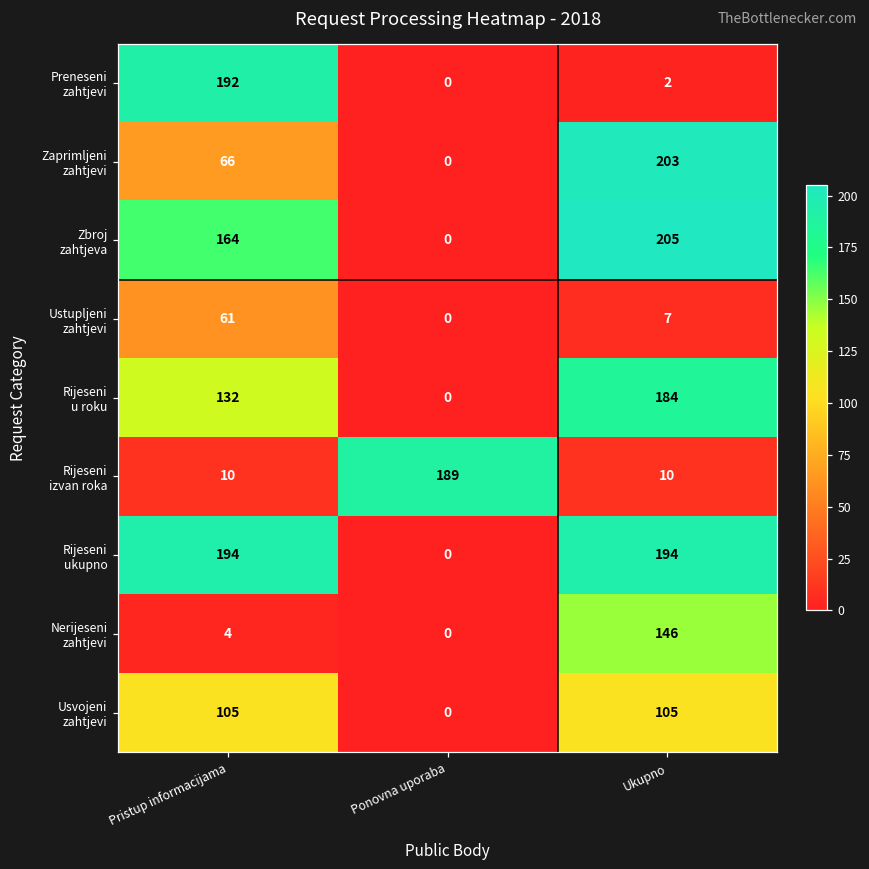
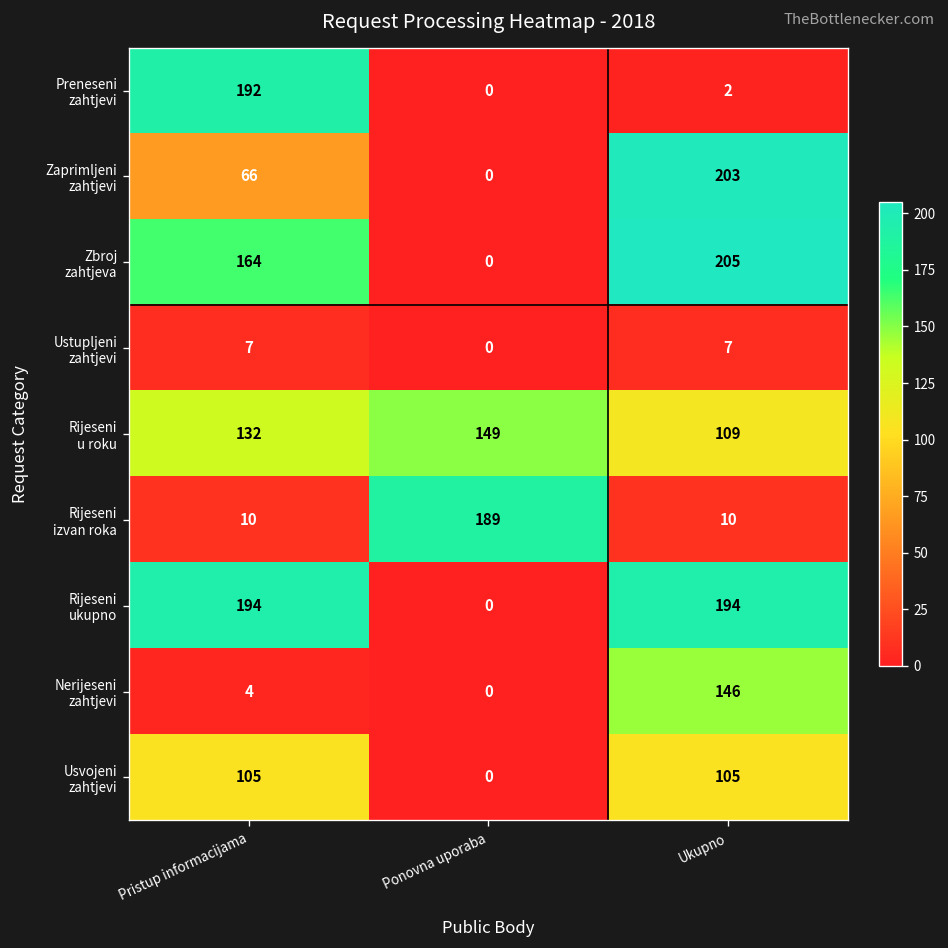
  {
    "Preneseni zahtjevi": {
      "Pristup informacijama": 192,
      "Ponovna uporaba": 0,
      "Ukupno": 2
    },
    "Zaprimljeni zahtjevi": {
      "Pristup informacijama": 66,
      "Ponovna uporaba": 0,
      "Ukupno": 203
    },
    "Zbroj zahtjeva": {
      "Pristup informacijama": 164,
      "Ponovna uporaba": 0,
      "Ukupno": 205
    },
    "Ustupljeni zahtjevi": {
-     "Pristup informacijama": 61,
+     "Pristup informacijama": 7,
      "Ponovna uporaba": 0,
      "Ukupno": 7
    },
    "Rijeseni u roku": {
      "Pristup informacijama": 132,
-     "Ponovna uporaba": 0,
-     "Ukupno": 184
+     "Ponovna uporaba": 149,
+     "Ukupno": 109
    },
    "Rijeseni izvan roka": {
      "Pristup informacijama": 10,
      "Ponovna uporaba": 189,
      "Ukupno": 10
    },
    "Rijeseni ukupno": {
      "Pristup informacijama": 194,
      "Ponovna uporaba": 0,
      "Ukupno": 194
    },
    "Nerijeseni zahtjevi": {
      "Pristup informacijama": 4,
      "Ponovna uporaba": 0,
      "Ukupno": 146
    },
    "Usvojeni zahtjevi": {
      "Pristup informacijama": 105,
      "Ponovna uporaba": 0,
      "Ukupno": 105
    }
  }
